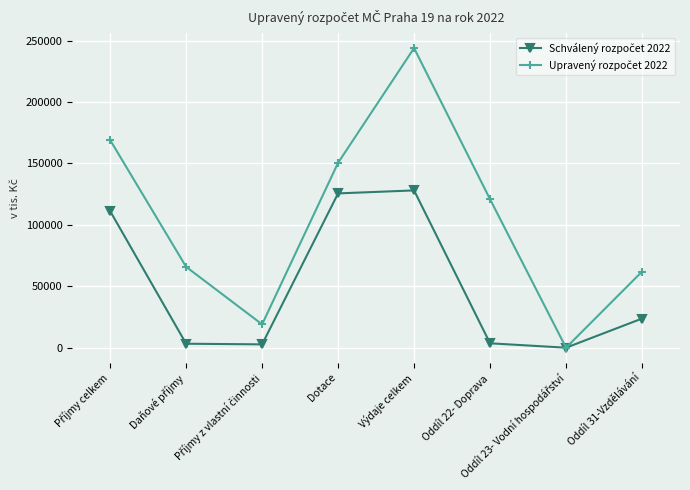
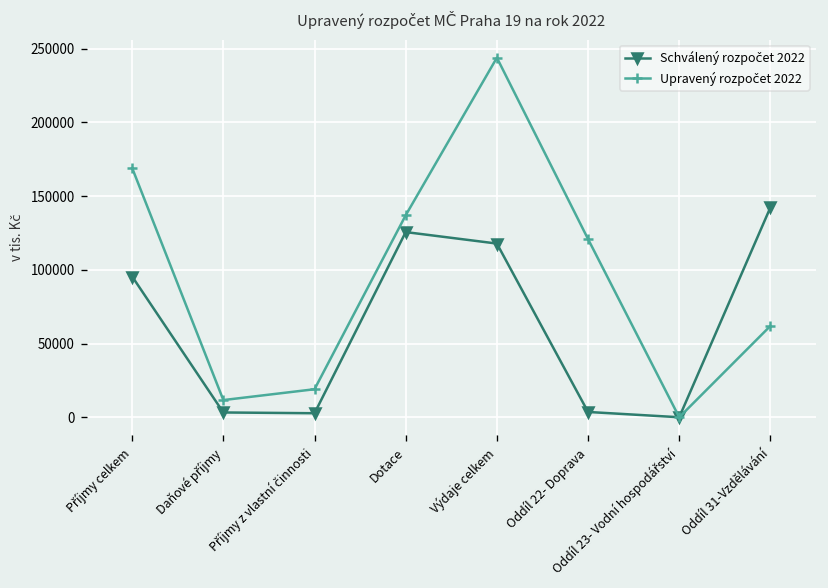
  {
    "Schválený rozpočet 2022": {
-     "Příjmy celkem": 111000,
+     "Příjmy celkem": 96000,
      "Daňové příjmy": 3000,
      "Příjmy z vlastní činnosti": 3000,
      "Dotace": 126000,
-     "Výdaje celkem": 128000,
+     "Výdaje celkem": 118000,
      "Oddíl 22- Doprava": 4000,
-     "Oddíl 31-Vzdělávání": 24000
+     "Oddíl 31-Vzdělávání": 142000
    },
    "Upravený rozpočet 2022": {
      "Příjmy celkem": 169000,
-     "Daňové příjmy": 66000,
+     "Daňové příjmy": 12000,
      "Příjmy z vlastní činnosti": 19000,
-     "Dotace": 151000,
+     "Dotace": 137000,
      "Výdaje celkem": 244000,
      "Oddíl 22- Doprava": 121000,
      "Oddíl 31-Vzdělávání": 62000
    }
  }
